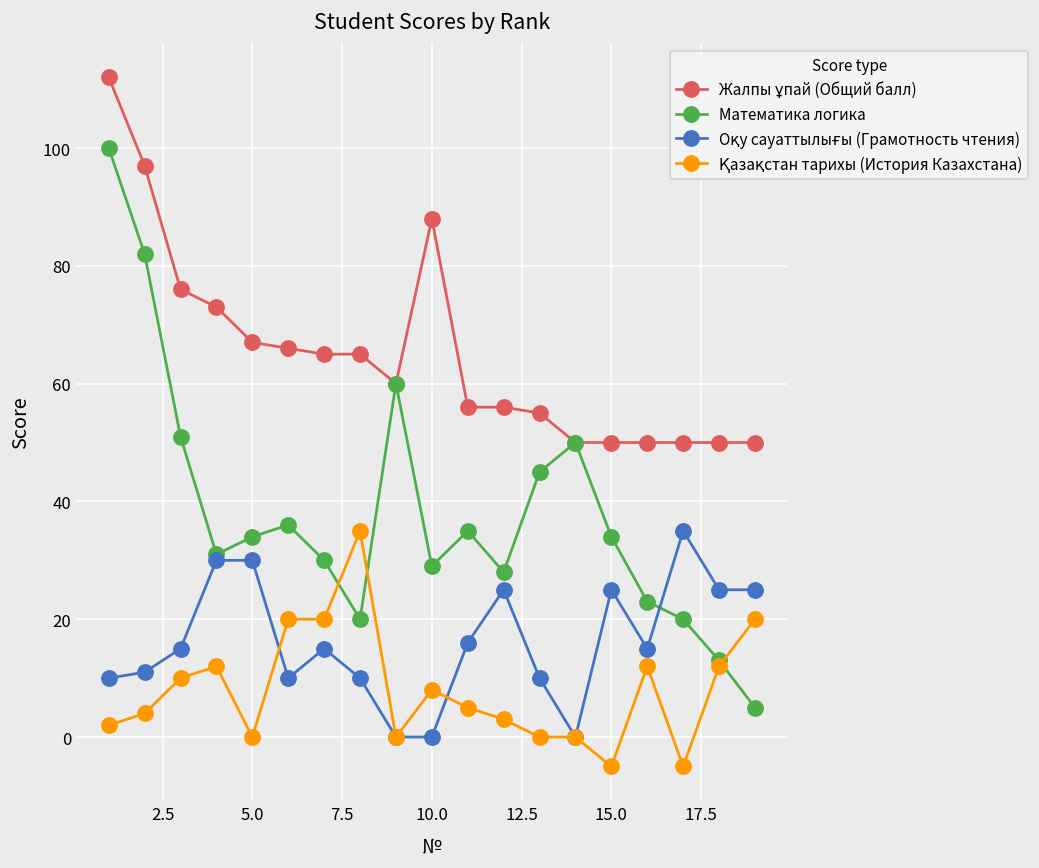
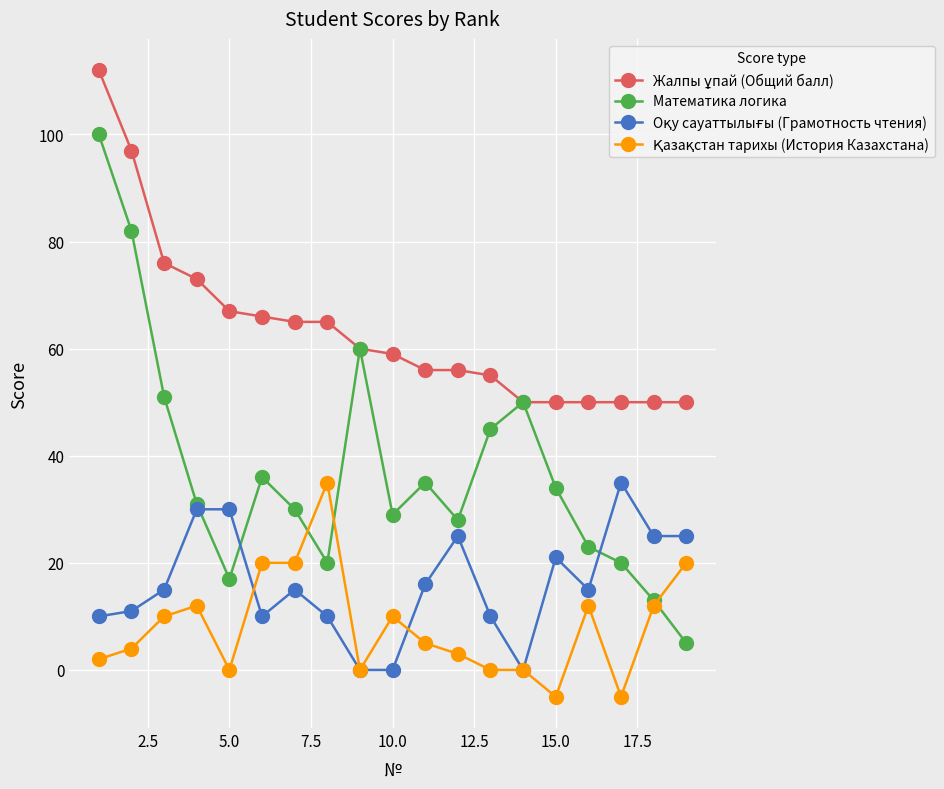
  {
    "Жалпы ұпай (Общий балл)": {
      "5.0": 67,
-     "10.0": 88,
+     "10.0": 59,
      "15.0": 50
    },
    "Математика логика": {
-     "5.0": 34,
+     "5.0": 17,
      "10.0": 29,
      "15.0": 34
    },
    "Оқу сауаттылығы (Грамотность чтения)": {
      "5.0": 30,
      "10.0": 0,
-     "15.0": 25
+     "15.0": 21
    },
    "Қазақстан тарихы (История Казахстана)": {
      "5.0": 0,
-     "10.0": 8,
+     "10.0": 10,
      "15.0": -5
    }
  }
